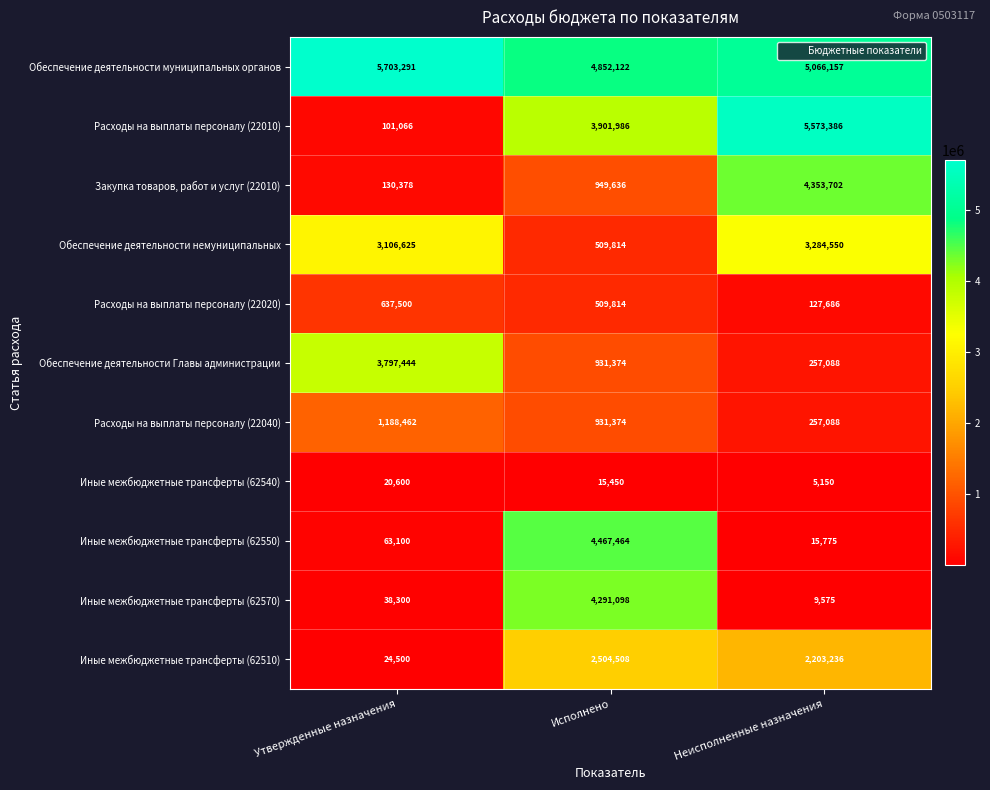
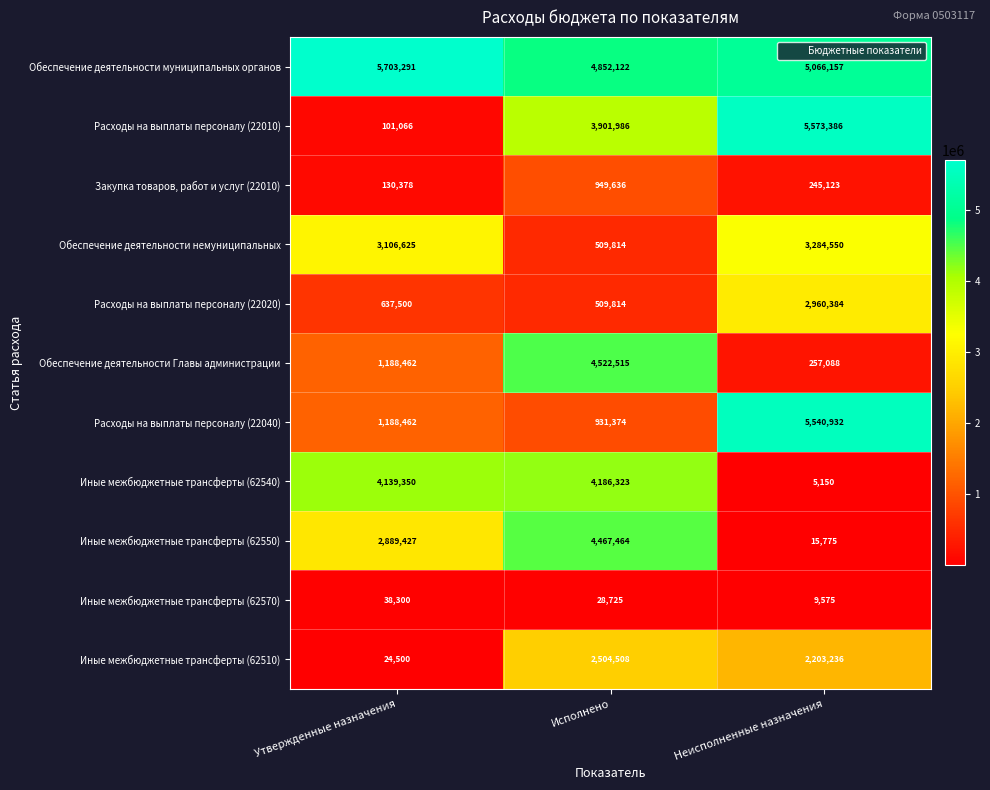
  {
    "Обеспечение деятельности муниципальных органов": {
      "Утвержденные назначения": "5,703,291",
      "Исполнено": "4,852,122",
      "Неисполненные назначения": "5,066,157"
    },
    "Расходы на выплаты персоналу (22010)": {
      "Утвержденные назначения": "101,066",
      "Исполнено": "3,901,986",
      "Неисполненные назначения": "5,573,386"
    },
    "Закупка товаров, работ и услуг (22010)": {
      "Утвержденные назначения": "130,378",
      "Исполнено": "949,636",
-     "Неисполненные назначения": "4,353,702"
+     "Неисполненные назначения": "245,123"
    },
    "Обеспечение деятельности немуниципальных": {
      "Утвержденные назначения": "3,106,625",
      "Исполнено": "509,814",
      "Неисполненные назначения": "3,284,550"
    },
    "Расходы на выплаты персоналу (22020)": {
      "Утвержденные назначения": "637,500",
      "Исполнено": "509,814",
-     "Неисполненные назначения": "127,686"
+     "Неисполненные назначения": "2,960,384"
    },
    "Обеспечение деятельности Главы администрации": {
-     "Утвержденные назначения": "3,797,444",
-     "Исполнено": "931,374",
+     "Утвержденные назначения": "1,188,462",
+     "Исполнено": "4,522,515",
      "Неисполненные назначения": "257,088"
    },
    "Расходы на выплаты персоналу (22040)": {
      "Утвержденные назначения": "1,188,462",
      "Исполнено": "931,374",
-     "Неисполненные назначения": "257,088"
+     "Неисполненные назначения": "5,540,932"
    },
    "Иные межбюджетные трансферты (62540)": {
-     "Утвержденные назначения": "20,600",
-     "Исполнено": "15,450",
+     "Утвержденные назначения": "4,139,350",
+     "Исполнено": "4,186,323",
      "Неисполненные назначения": "5,150"
    },
    "Иные межбюджетные трансферты (62550)": {
-     "Утвержденные назначения": "63,100",
+     "Утвержденные назначения": "2,889,427",
      "Исполнено": "4,467,464",
      "Неисполненные назначения": "15,775"
    },
    "Иные межбюджетные трансферты (62570)": {
      "Утвержденные назначения": "38,300",
-     "Исполнено": "4,291,098",
+     "Исполнено": "28,725",
      "Неисполненные назначения": "9,575"
    },
    "Иные межбюджетные трансферты (62510)": {
      "Утвержденные назначения": "24,500",
      "Исполнено": "2,504,508",
      "Неисполненные назначения": "2,203,236"
    }
  }
